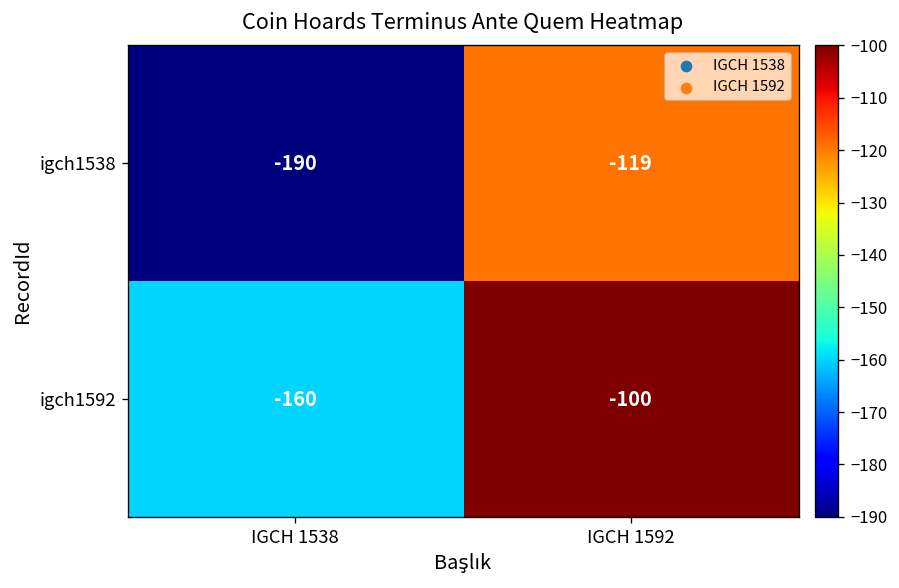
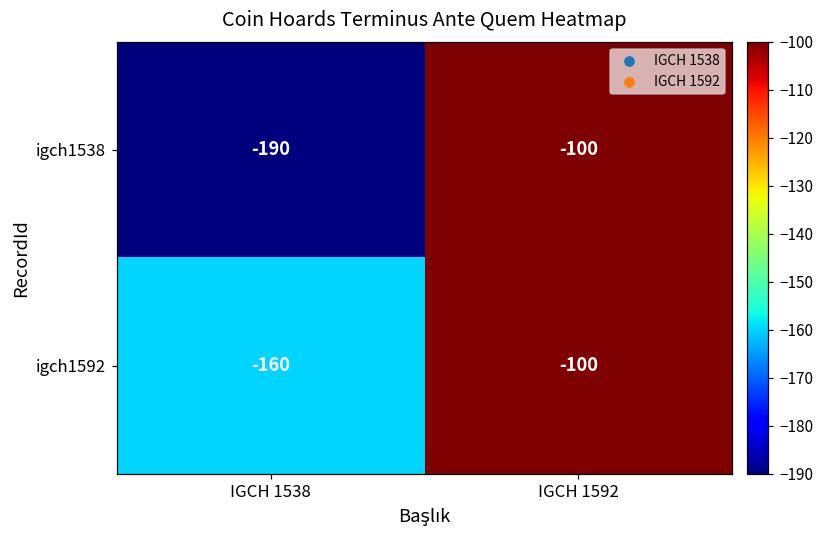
  {
    "igch1538": {
      "IGCH 1538": -190,
-     "IGCH 1592": -119
+     "IGCH 1592": -100
    },
    "igch1592": {
      "IGCH 1538": -160,
      "IGCH 1592": -100
    }
  }
